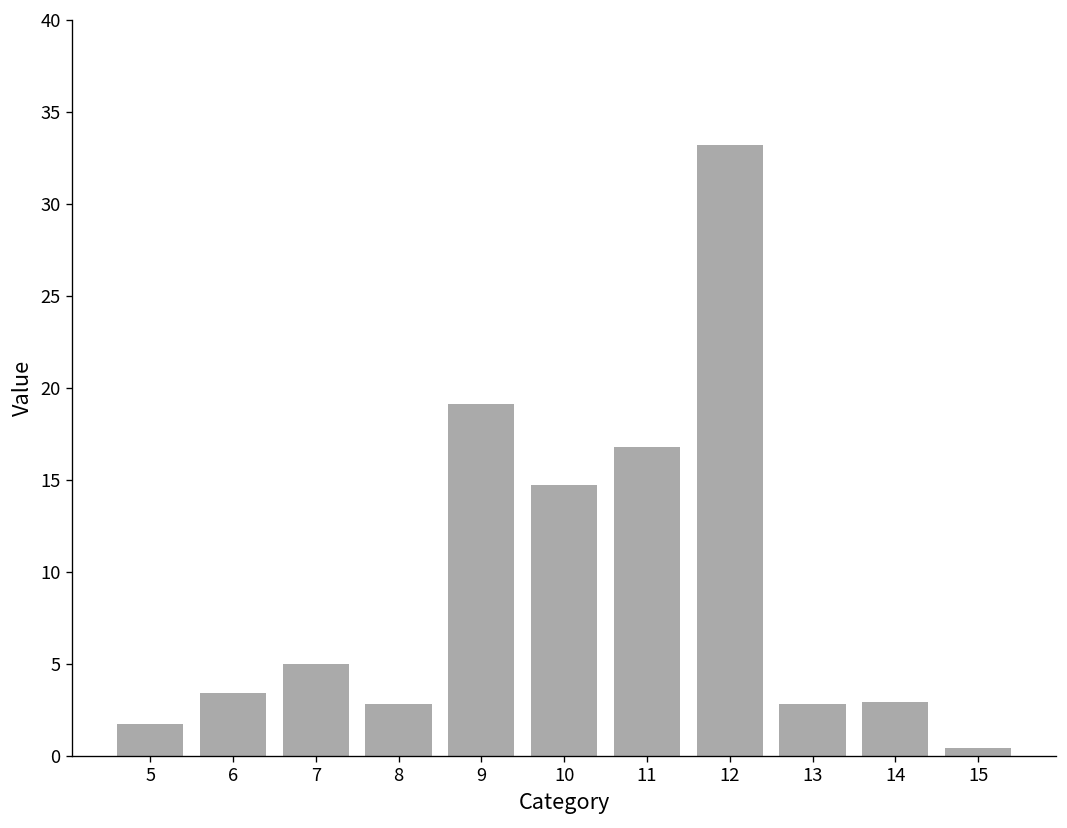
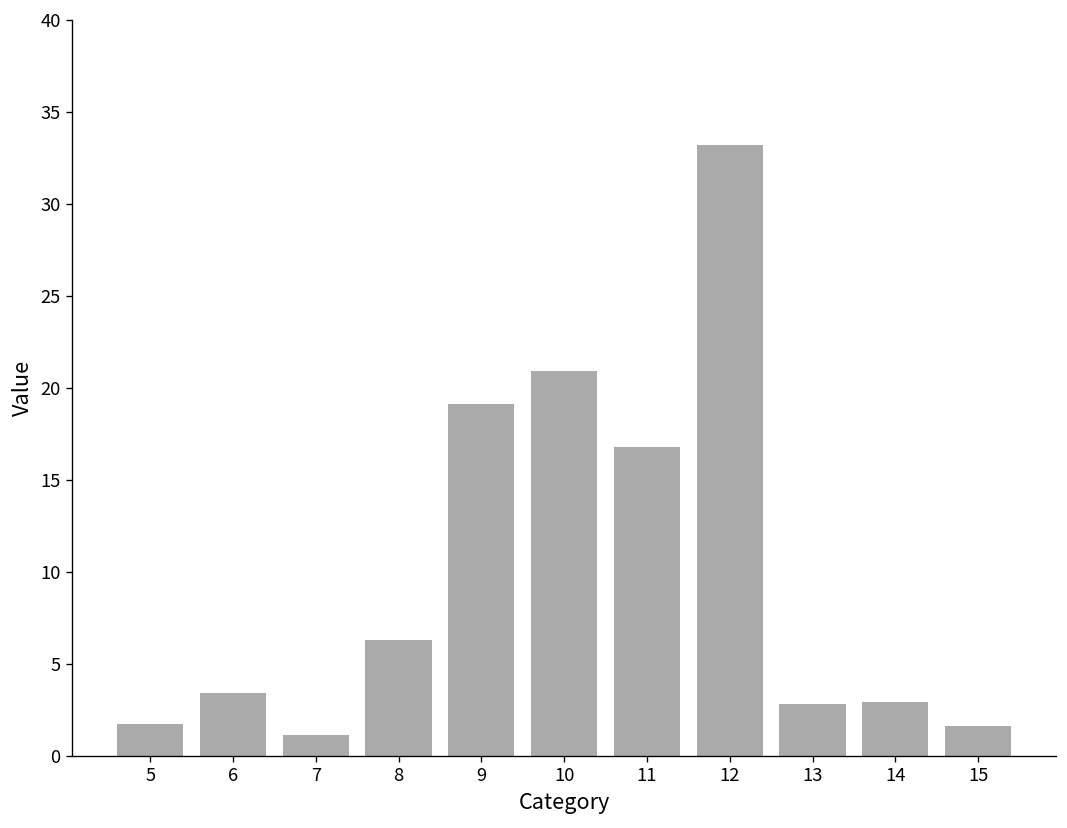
  {
    "5": 1.7,
    "6": 3.4,
-   "7": 5.0,
-   "8": 2.8,
+   "7": 1.1,
+   "8": 6.3,
    "9": 19.1,
-   "10": 14.7,
+   "10": 20.9,
    "11": 16.8,
    "12": 33.2,
    "13": 2.8,
    "14": 2.9,
-   "15": 0.4
+   "15": 1.6
  }
